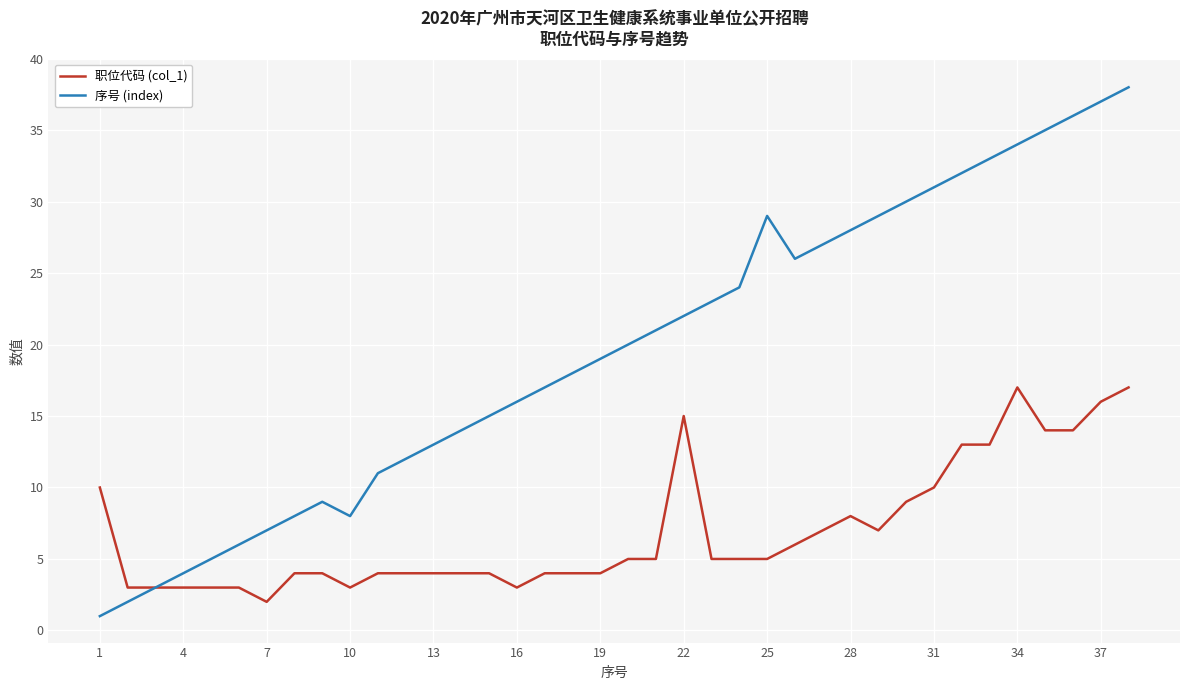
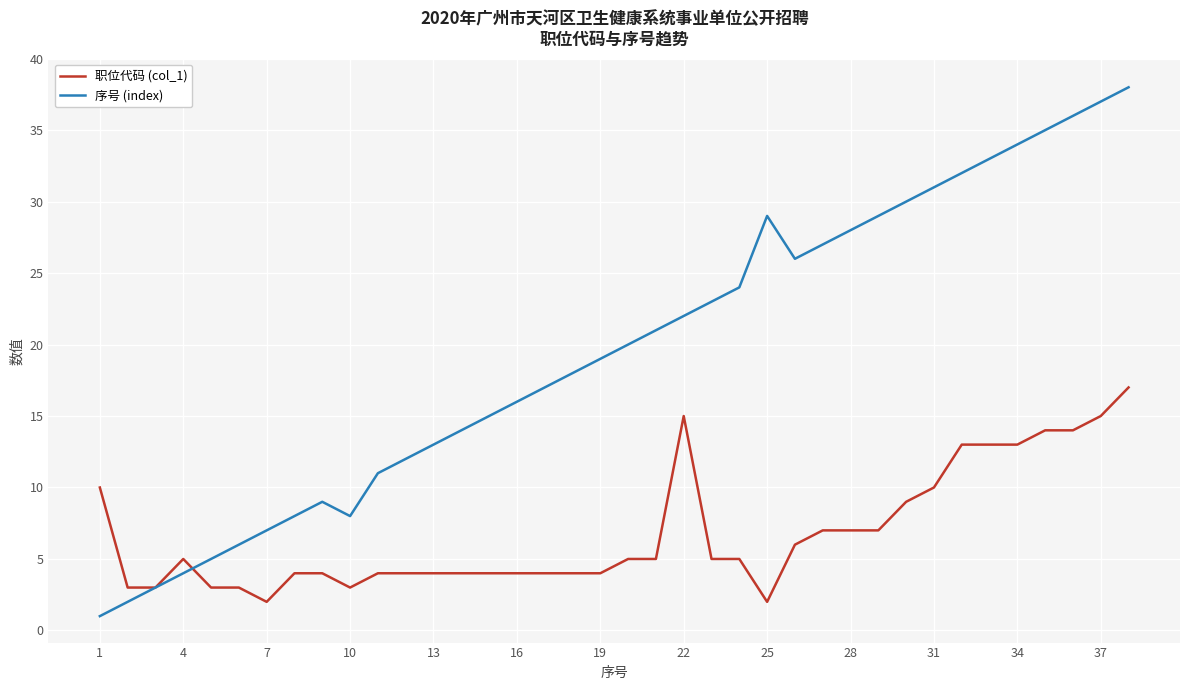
  {
    "职位代码 (col_1)": {
      "1": 10,
-     "4": 3,
+     "4": 5,
      "7": 2,
      "10": 3,
      "13": 4,
-     "16": 3,
+     "16": 4,
      "19": 4,
      "22": 15,
-     "25": 5,
-     "28": 8,
+     "25": 2,
+     "28": 7,
      "31": 10,
-     "34": 17,
-     "37": 16
+     "34": 13,
+     "37": 15
    },
    "序号 (index)": {
      "1": 1,
      "4": 4,
      "7": 7,
      "10": 8,
      "13": 13,
      "16": 16,
      "19": 19,
      "22": 22,
      "25": 29,
      "28": 28,
      "31": 31,
      "34": 34,
      "37": 37
    }
  }
